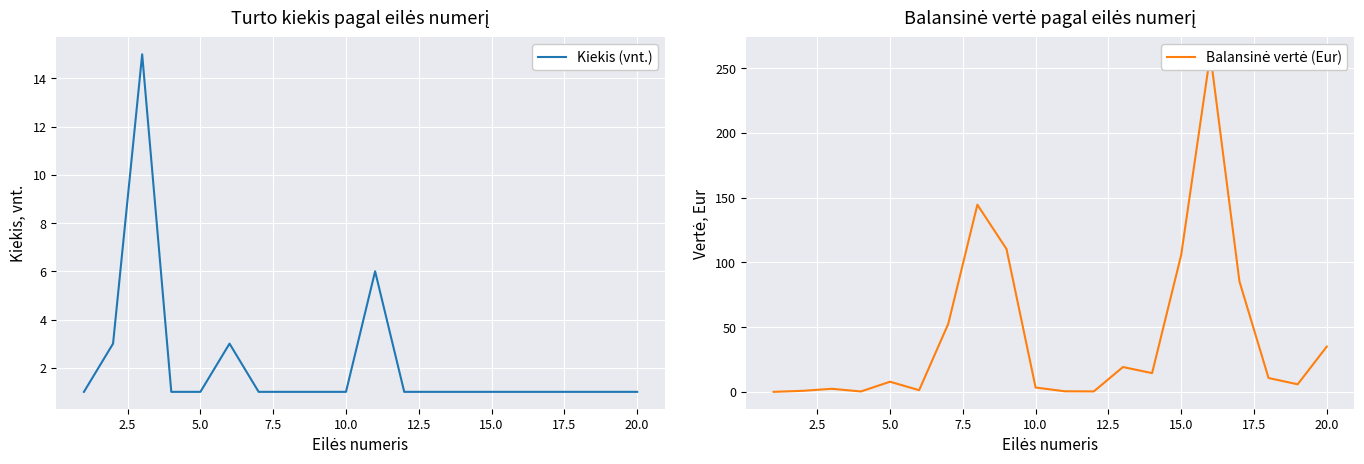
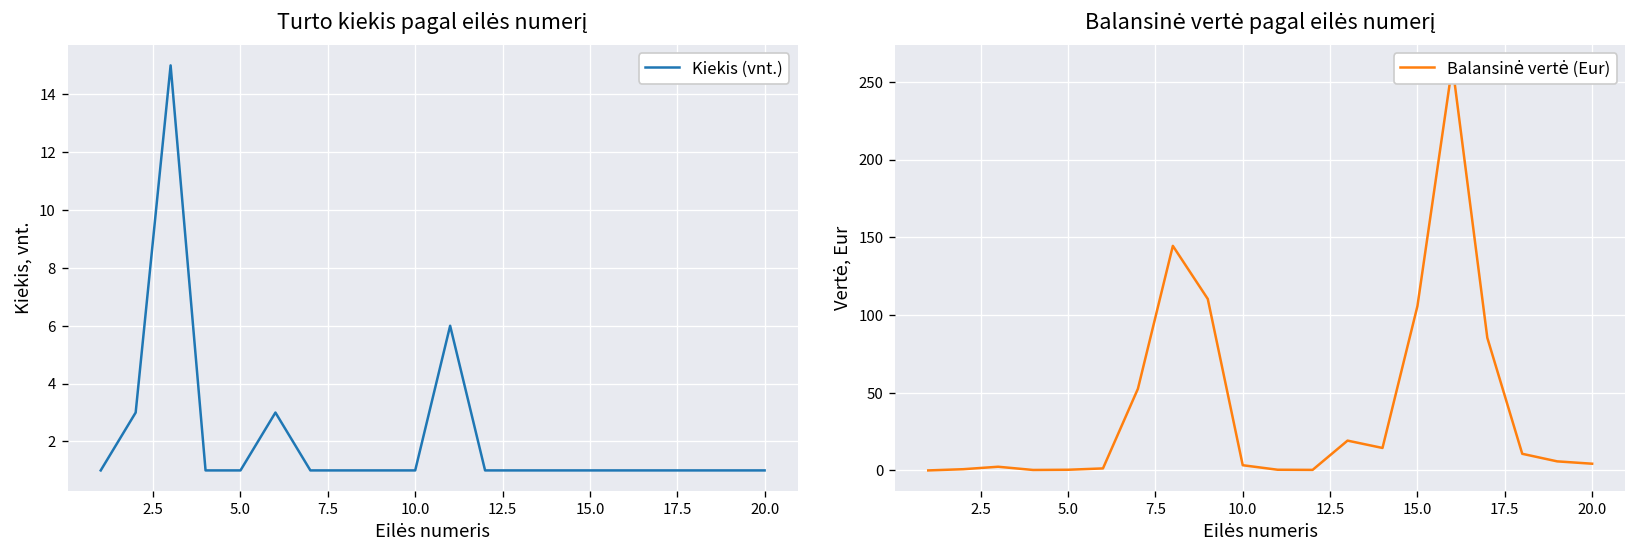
  {
    "Turto kiekis pagal eilės numerį": {
      "5.0": 1.0,
      "10.0": 1.0,
      "15.0": 1.0,
      "20.0": 1.0
    },
    "Balansinė vertė pagal eilės numerį": {
-     "5.0": 8,
+     "5.0": 0,
      "10.0": 3,
      "15.0": 106,
-     "20.0": 35
+     "20.0": 4
    }
  }
